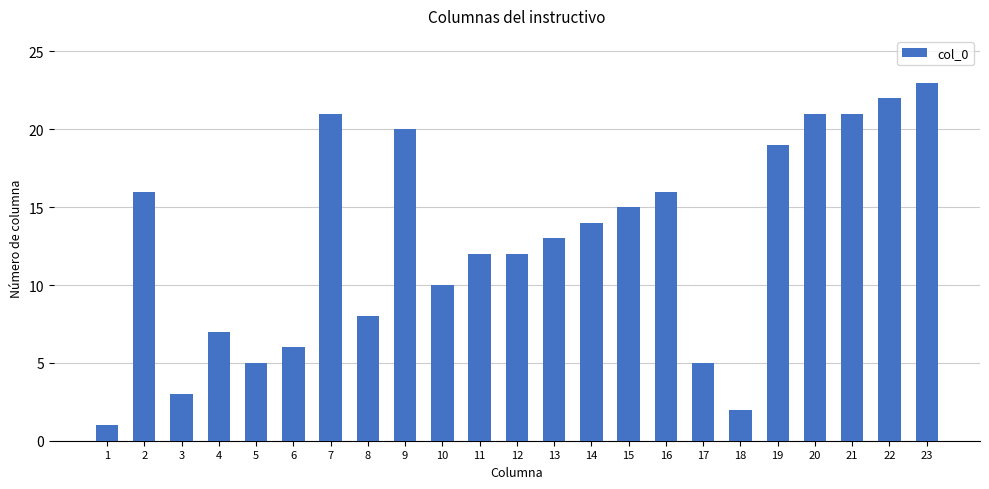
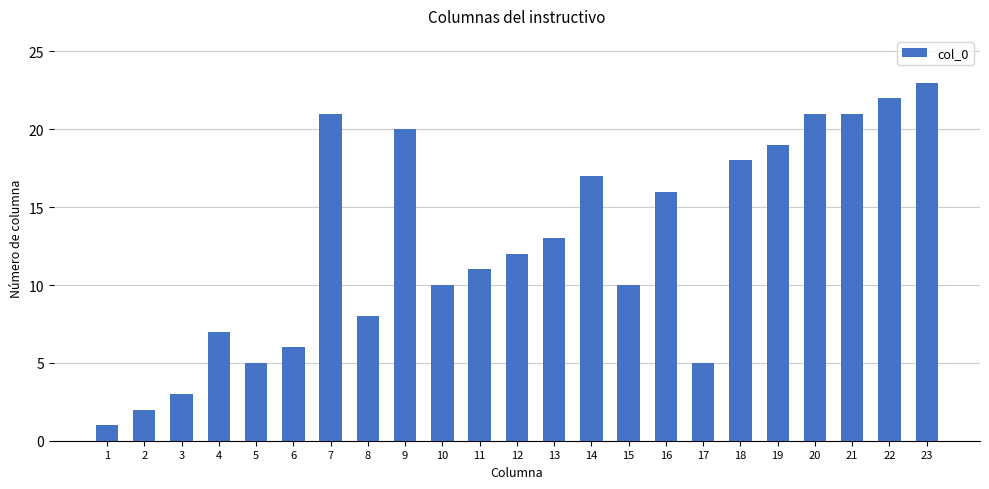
  {
    "1": 1,
-   "2": 16,
+   "2": 2,
    "3": 3,
    "4": 7,
    "5": 5,
    "6": 6,
    "7": 21,
    "8": 8,
    "9": 20,
    "10": 10,
-   "11": 12,
+   "11": 11,
    "12": 12,
    "13": 13,
-   "14": 14,
-   "15": 15,
+   "14": 17,
+   "15": 10,
    "16": 16,
    "17": 5,
-   "18": 2,
+   "18": 18,
    "19": 19,
    "20": 21,
    "21": 21,
    "22": 22,
    "23": 23
  }
